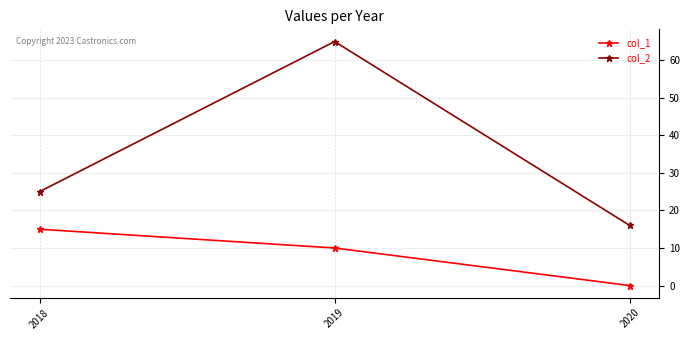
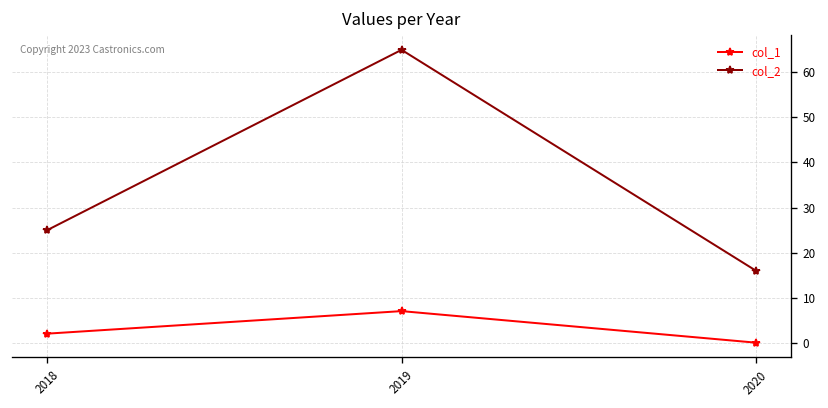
  {
    "col_1": {
-     "2018": 15,
-     "2019": 10,
+     "2018": 2,
+     "2019": 7,
      "2020": 0
    },
    "col_2": {
      "2018": 25,
      "2019": 65,
      "2020": 16
    }
  }
